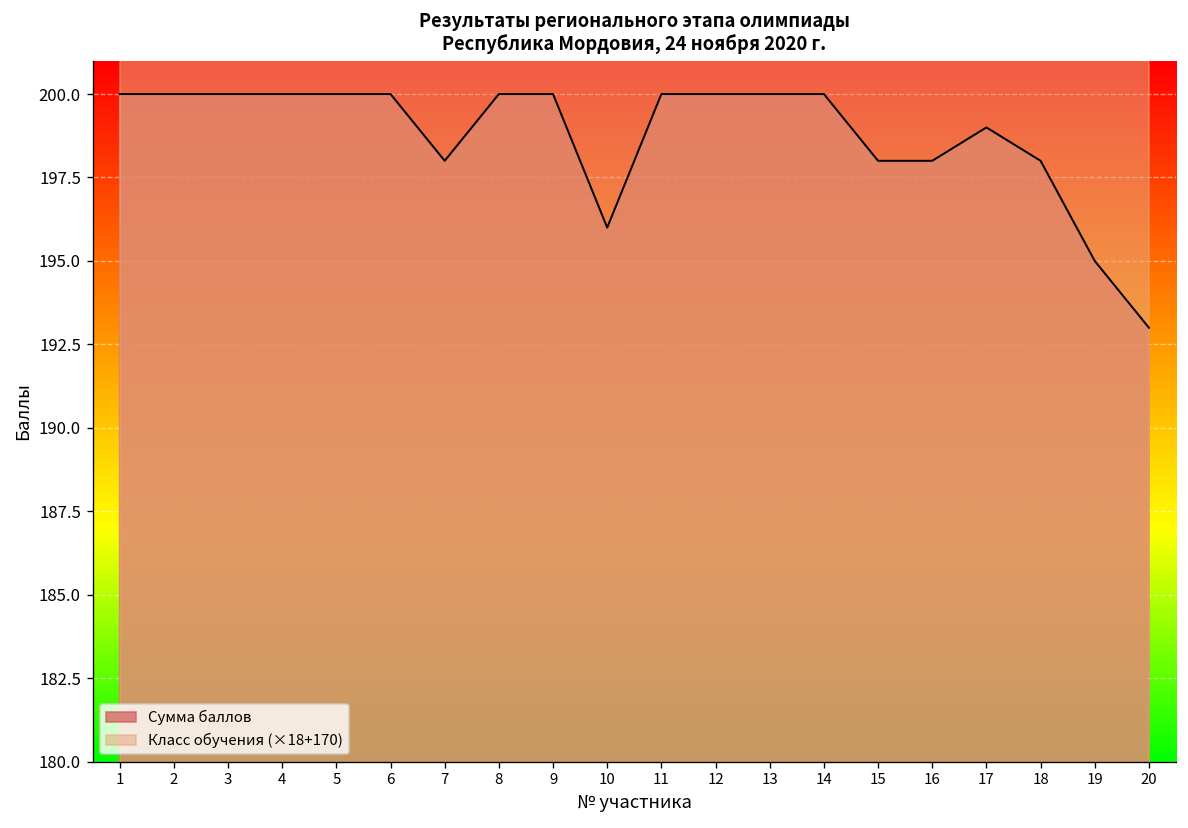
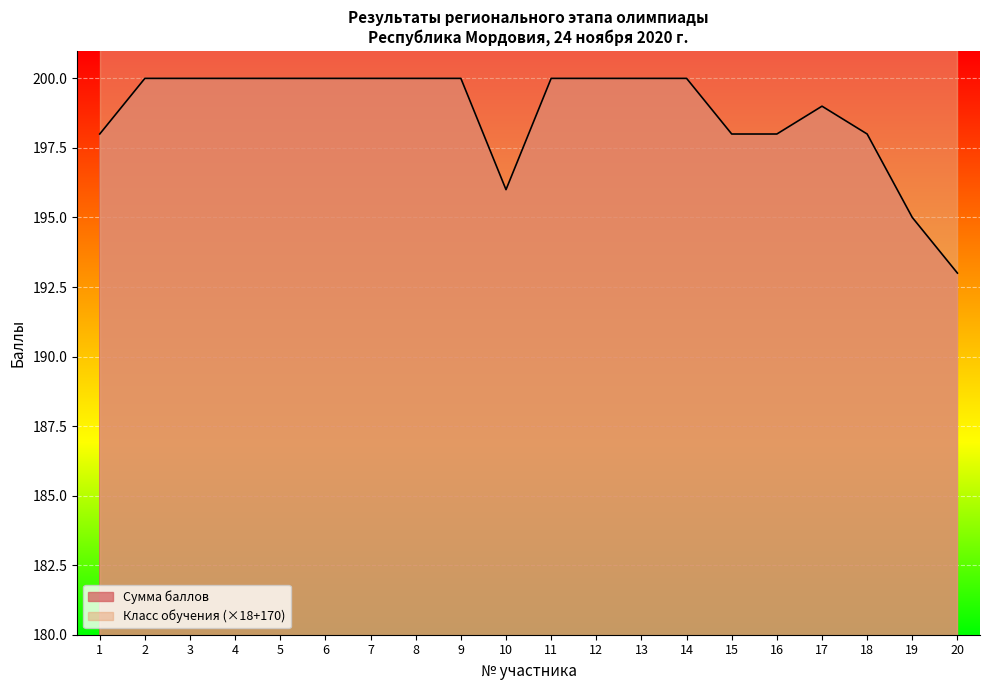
  {
    "Сумма баллов": {
-     "1": 200,
+     "1": 198,
      "2": 200,
      "3": 200,
      "4": 200,
      "5": 200,
      "6": 200,
-     "7": 198,
+     "7": 200,
      "8": 200,
      "9": 200,
      "10": 196,
      "11": 200,
      "12": 200,
      "13": 200,
      "14": 200,
      "15": 198,
      "16": 198,
      "17": 199,
      "18": 198,
      "19": 195,
      "20": 193
    }
  }
